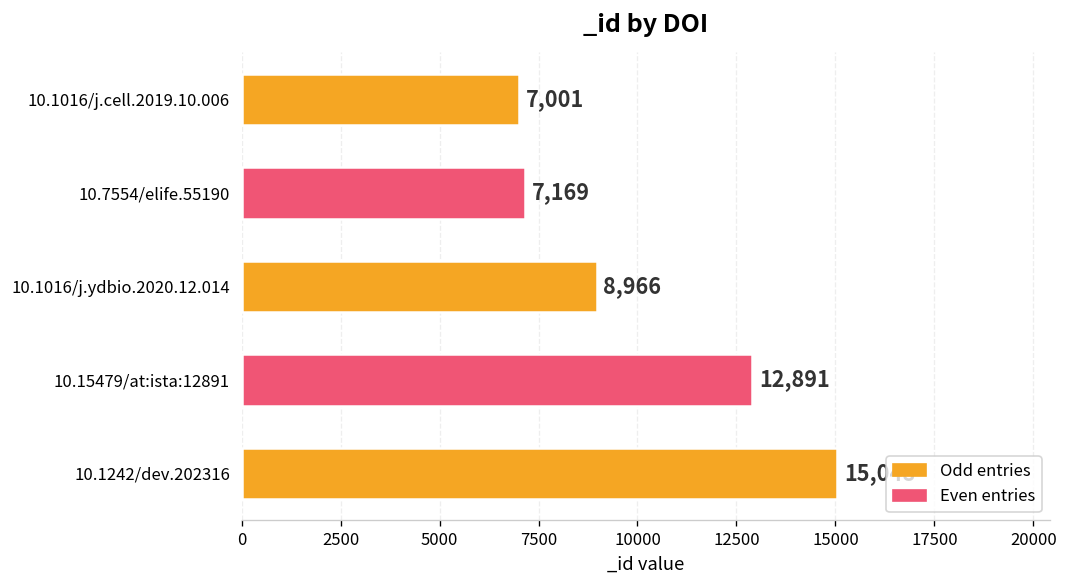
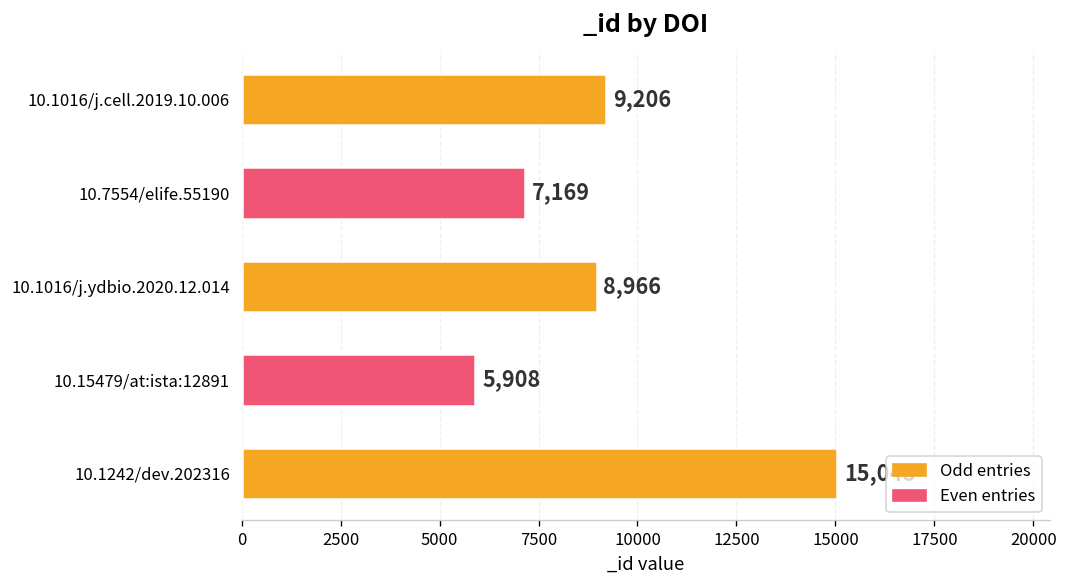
  {
-   "10.1016/j.cell.2019.10.006": "7,001",
+   "10.1016/j.cell.2019.10.006": "9,206",
    "10.7554/elife.55190": "7,169",
    "10.1016/j.ydbio.2020.12.014": "8,966",
-   "10.15479/at:ista:12891": "12,891"
+   "10.15479/at:ista:12891": "5,908"
  }
